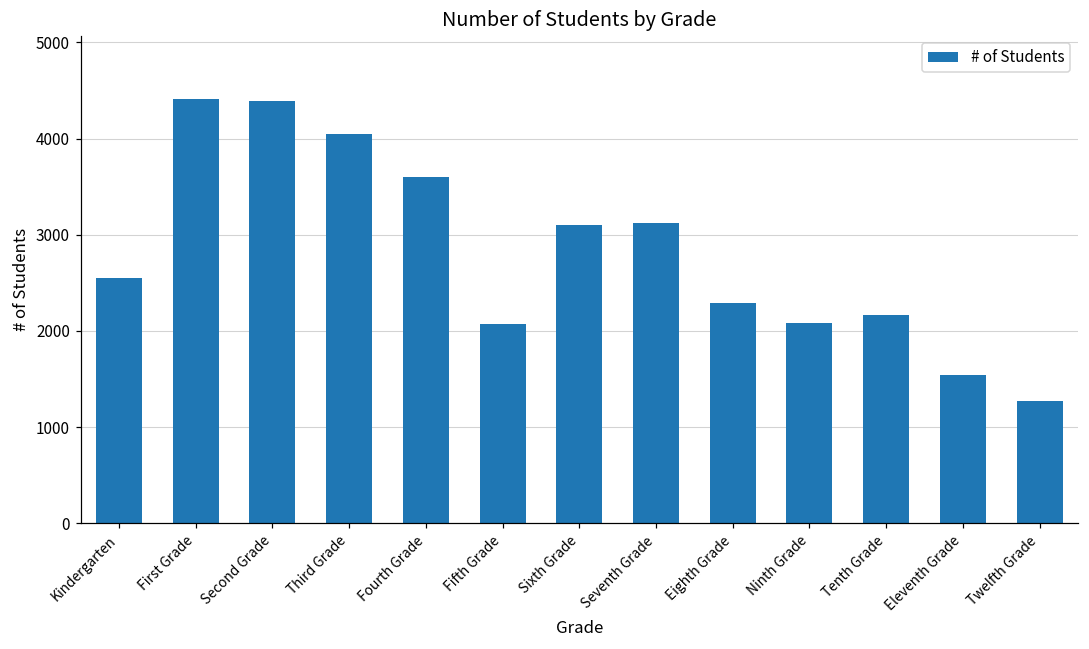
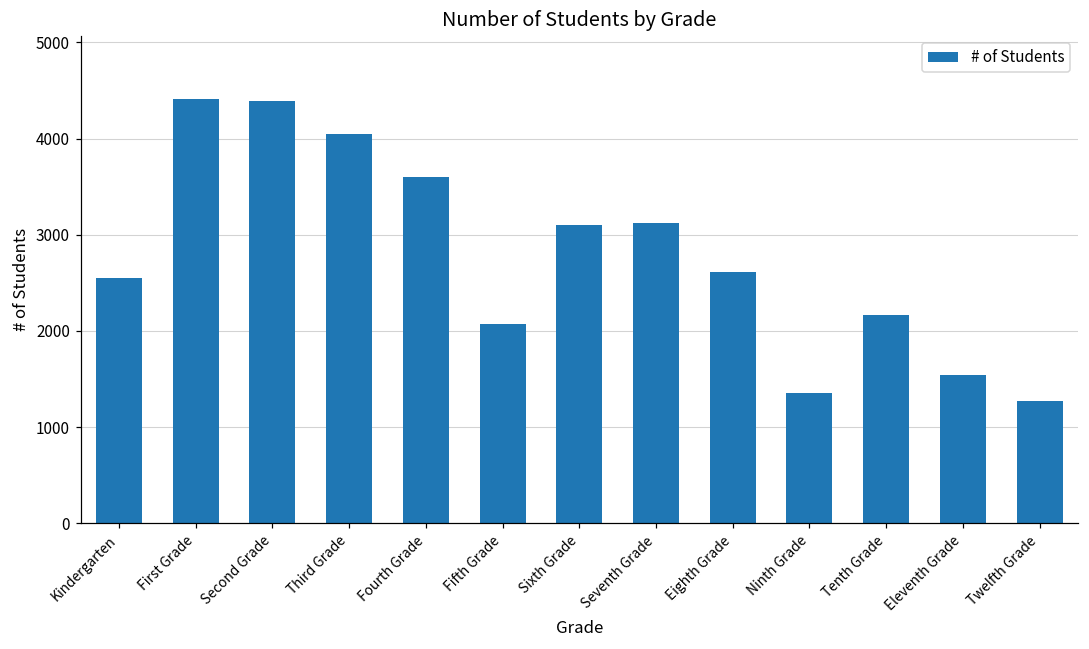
  {
    "Kindergarten": 2600,
    "First Grade": 4400,
    "Second Grade": 4400,
    "Third Grade": 4100,
    "Fourth Grade": 3600,
    "Fifth Grade": 2100,
    "Sixth Grade": 3100,
    "Seventh Grade": 3100,
-   "Eighth Grade": 2300,
-   "Ninth Grade": 2100,
+   "Eighth Grade": 2600,
+   "Ninth Grade": 1400,
    "Tenth Grade": 2200,
    "Eleventh Grade": 1500,
    "Twelfth Grade": 1300
  }
